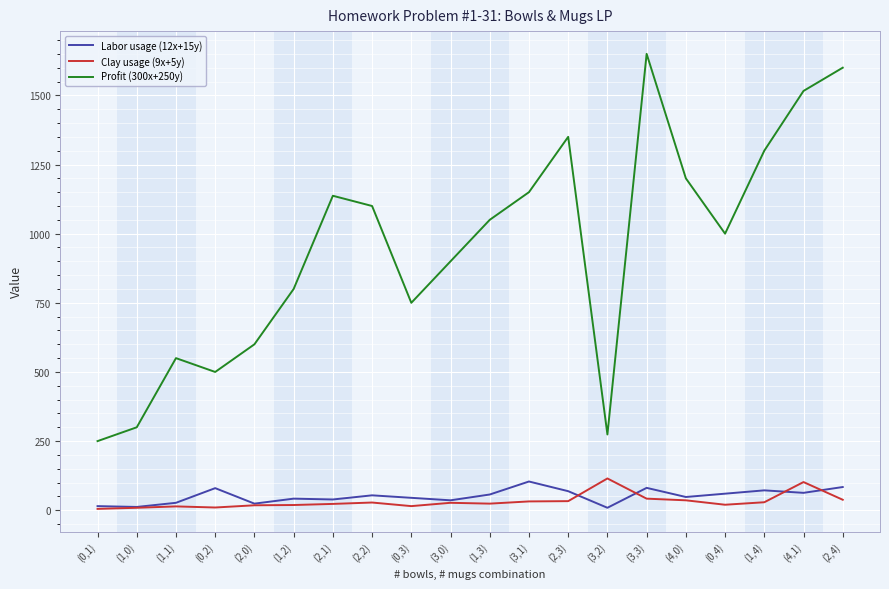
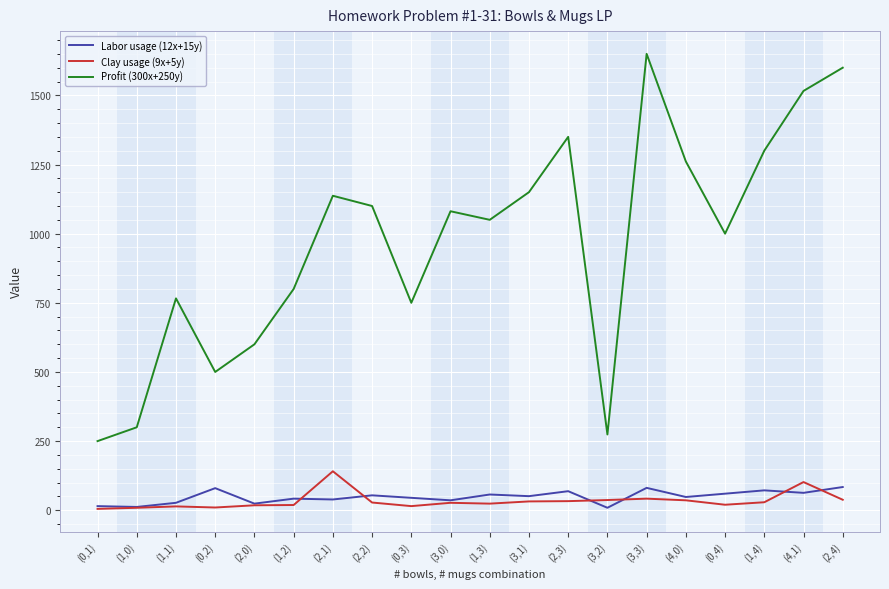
  {
    "Labor usage (12x+15y)": {
      "(0,1)": 20,
      "(1,1)": 30,
      "(0,2)": 80,
      "(1,2)": 40,
      "(2,1)": 40,
      "(2,2)": 50,
      "(0,3)": 50,
      "(1,3)": 60,
-     "(3,1)": 100,
+     "(3,1)": 50,
      "(2,3)": 70,
      "(3,2)": 10,
      "(3,3)": 80,
      "(4,0)": 50,
      "(0,4)": 60,
      "(1,4)": 70,
      "(4,1)": 60,
      "(2,4)": 80
    },
    "Clay usage (9x+5y)": {
      "(0,1)": 10,
      "(1,1)": 10,
      "(0,2)": 10,
      "(1,2)": 20,
-     "(2,1)": 20,
+     "(2,1)": 140,
      "(2,2)": 30,
      "(0,3)": 20,
      "(1,3)": 20,
      "(3,1)": 30,
      "(2,3)": 30,
-     "(3,2)": 120,
+     "(3,2)": 40,
      "(3,3)": 40,
      "(4,0)": 40,
      "(0,4)": 20,
      "(1,4)": 30,
      "(4,1)": 100,
      "(2,4)": 40
    },
    "Profit (300x+250y)": {
      "(0,1)": 250,
      "(1,0)": 300,
-     "(1,1)": 550,
+     "(1,1)": 770,
      "(0,2)": 500,
      "(2,0)": 600,
      "(1,2)": 800,
      "(2,1)": 1140,
      "(2,2)": 1100,
      "(0,3)": 750,
-     "(3,0)": 900,
+     "(3,0)": 1080,
      "(1,3)": 1050,
      "(3,1)": 1150,
      "(2,3)": 1350,
      "(3,2)": 270,
      "(3,3)": 1650,
-     "(4,0)": 1200,
+     "(4,0)": 1260,
      "(0,4)": 1000,
      "(1,4)": 1300,
      "(4,1)": 1520,
      "(2,4)": 1600
    }
  }
